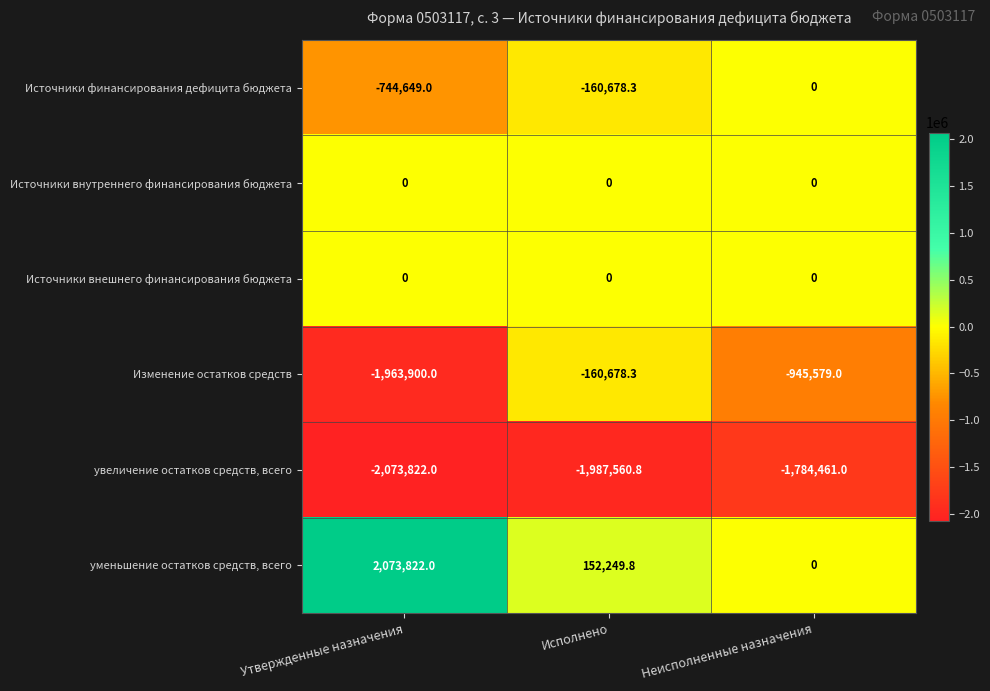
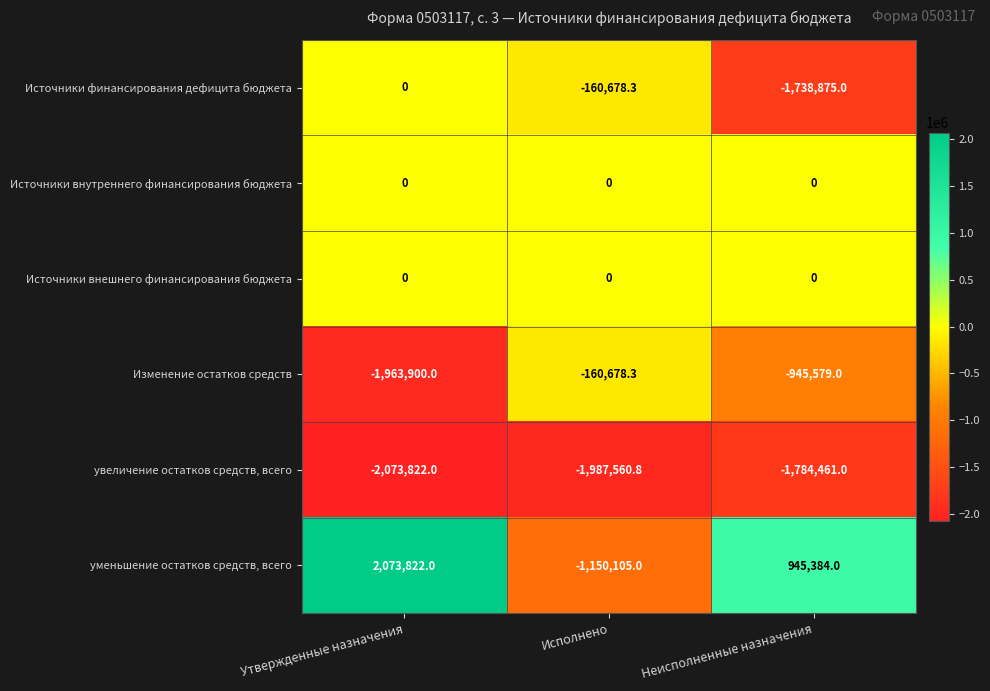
  {
    "Источники финансирования дефицита бюджета": {
-     "Утвержденные назначения": "-744,649.0",
+     "Утвержденные назначения": "0",
      "Исполнено": "-160,678.3",
-     "Неисполненные назначения": "0"
+     "Неисполненные назначения": "-1,738,875.0"
    },
    "Источники внутреннего финансирования бюджета": {
      "Утвержденные назначения": "0",
      "Исполнено": "0",
      "Неисполненные назначения": "0"
    },
    "Источники внешнего финансирования бюджета": {
      "Утвержденные назначения": "0",
      "Исполнено": "0",
      "Неисполненные назначения": "0"
    },
    "Изменение остатков средств": {
      "Утвержденные назначения": "-1,963,900.0",
      "Исполнено": "-160,678.3",
      "Неисполненные назначения": "-945,579.0"
    },
    "увеличение остатков средств, всего": {
      "Утвержденные назначения": "-2,073,822.0",
      "Исполнено": "-1,987,560.8",
      "Неисполненные назначения": "-1,784,461.0"
    },
    "уменьшение остатков средств, всего": {
      "Утвержденные назначения": "2,073,822.0",
-     "Исполнено": "152,249.8",
-     "Неисполненные назначения": "0"
+     "Исполнено": "-1,150,105.0",
+     "Неисполненные назначения": "945,384.0"
    }
  }
